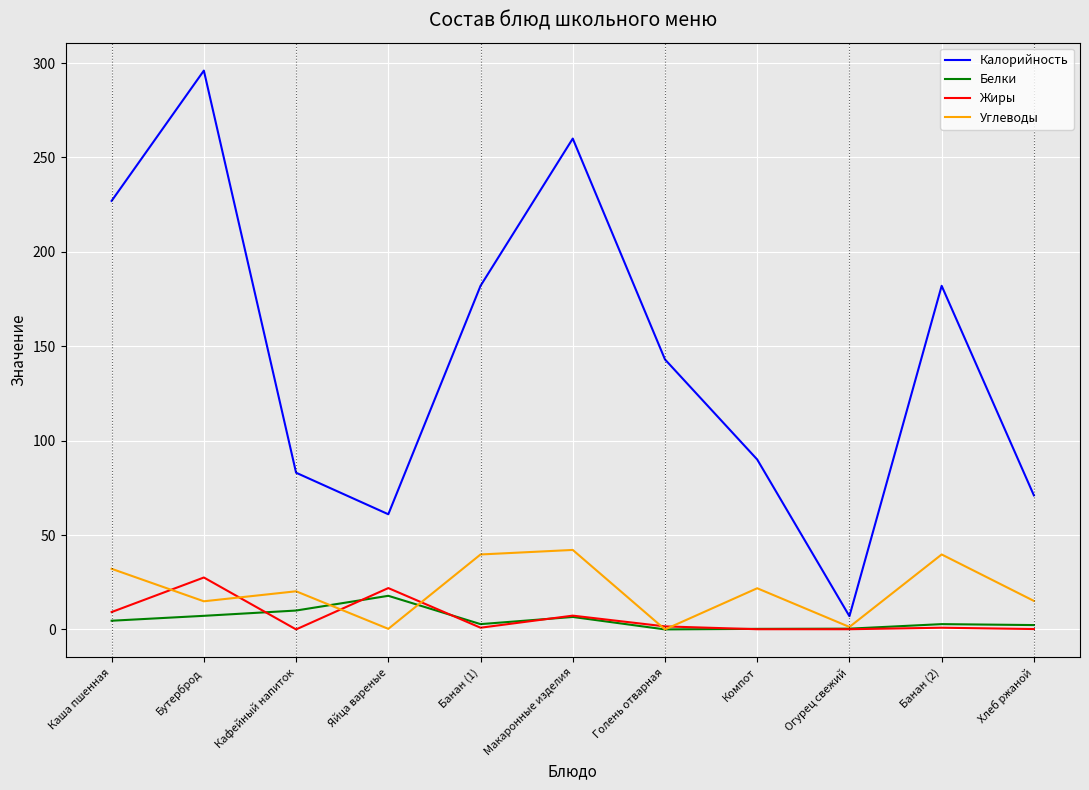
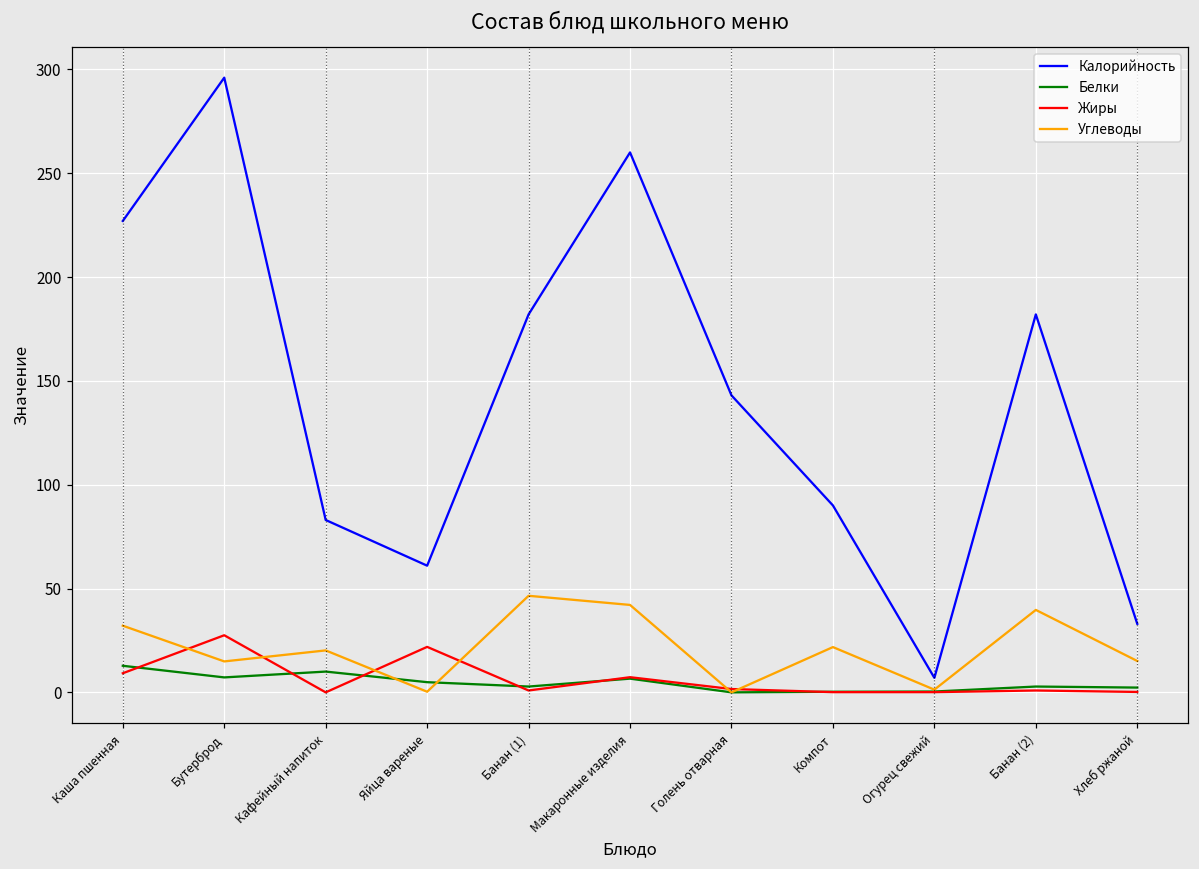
  {
    "Калорийность": {
      "Каша пшенная": 227,
      "Бутерброд": 296,
      "Кафейный напиток": 83,
      "Яйца вареные": 61,
      "Банан (1)": 182,
      "Макаронные изделия": 260,
      "Голень отварная": 143,
      "Компот": 90,
      "Огурец свежий": 7,
      "Банан (2)": 182,
-     "Хлеб ржаной": 71
+     "Хлеб ржаной": 33
    },
    "Белки": {
-     "Каша пшенная": 5,
+     "Каша пшенная": 13,
      "Бутерброд": 7,
      "Кафейный напиток": 10,
-     "Яйца вареные": 18,
+     "Яйца вареные": 5,
      "Банан (1)": 3,
      "Банан (2)": 3,
      "Хлеб ржаной": 2
    },
    "Жиры": {
      "Каша пшенная": 9,
      "Бутерброд": 28,
      "Кафейный напиток": 0,
      "Яйца вареные": 22,
      "Банан (1)": 1,
      "Голень отварная": 2,
      "Банан (2)": 1,
      "Хлеб ржаной": 0
    },
    "Углеводы": {
      "Каша пшенная": 32,
      "Бутерброд": 15,
      "Кафейный напиток": 20,
      "Яйца вареные": 0,
-     "Банан (1)": 40,
+     "Банан (1)": 47,
      "Макаронные изделия": 42,
      "Компот": 22,
      "Банан (2)": 40,
      "Хлеб ржаной": 15
    }
  }
